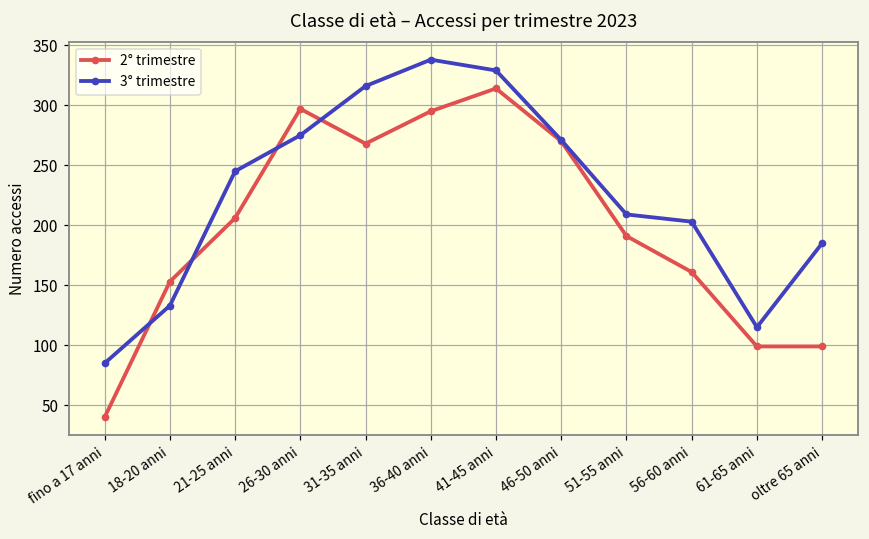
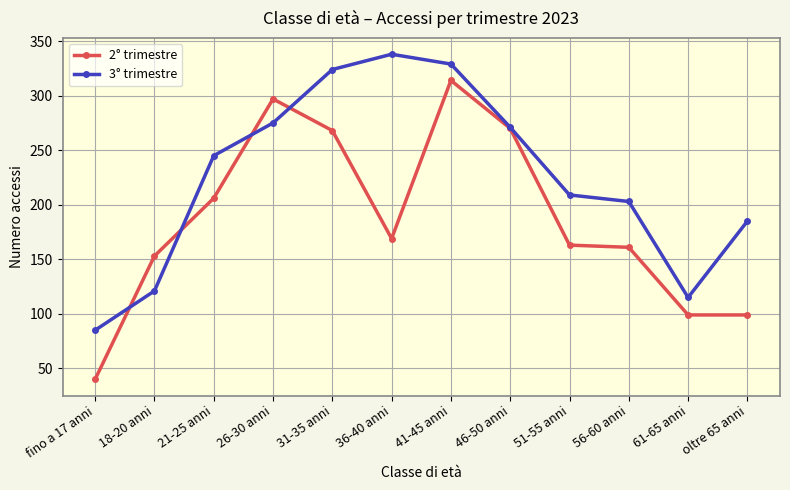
  {
    "2° trimestre": {
      "fino a 17 anni": 40,
      "18-20 anni": 153,
      "21-25 anni": 206,
      "26-30 anni": 297,
      "31-35 anni": 268,
-     "36-40 anni": 295,
+     "36-40 anni": 169,
      "41-45 anni": 314,
-     "51-55 anni": 191,
+     "51-55 anni": 163,
      "56-60 anni": 161,
      "61-65 anni": 99,
      "oltre 65 anni": 99
    },
    "3° trimestre": {
      "fino a 17 anni": 85,
-     "18-20 anni": 133,
+     "18-20 anni": 121,
      "21-25 anni": 245,
      "26-30 anni": 275,
-     "31-35 anni": 316,
+     "31-35 anni": 324,
      "36-40 anni": 338,
      "41-45 anni": 329,
      "51-55 anni": 209,
      "56-60 anni": 203,
      "61-65 anni": 115,
      "oltre 65 anni": 185
    }
  }
